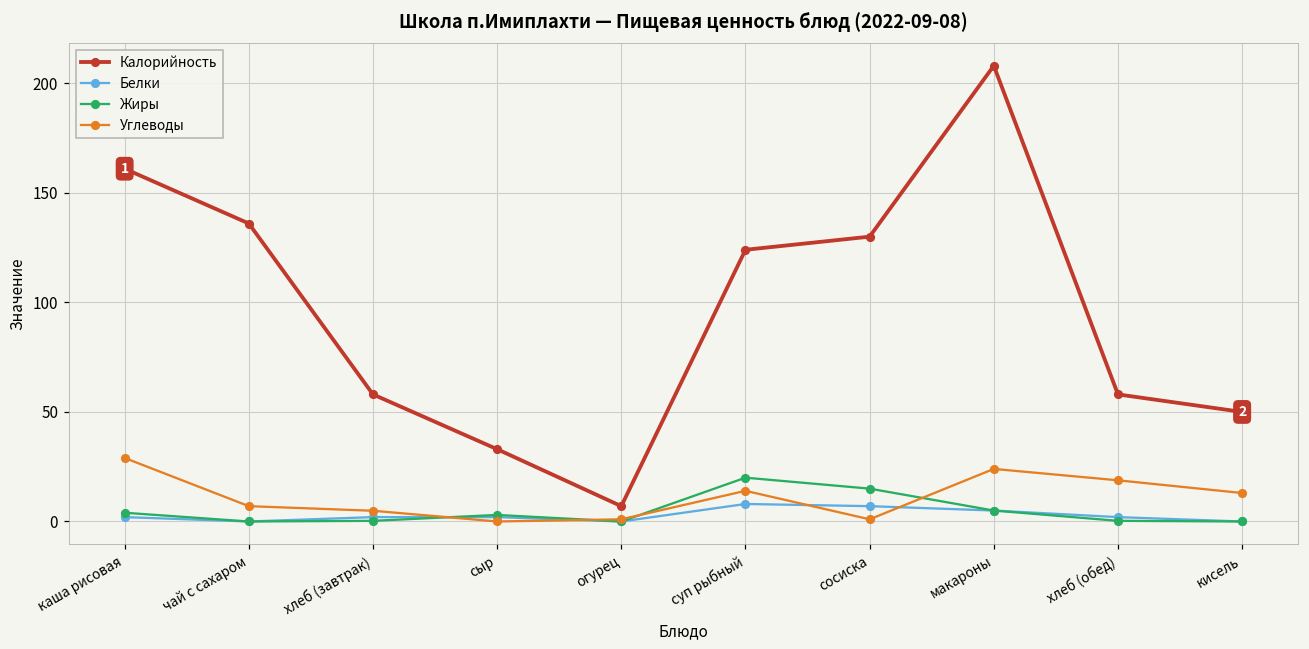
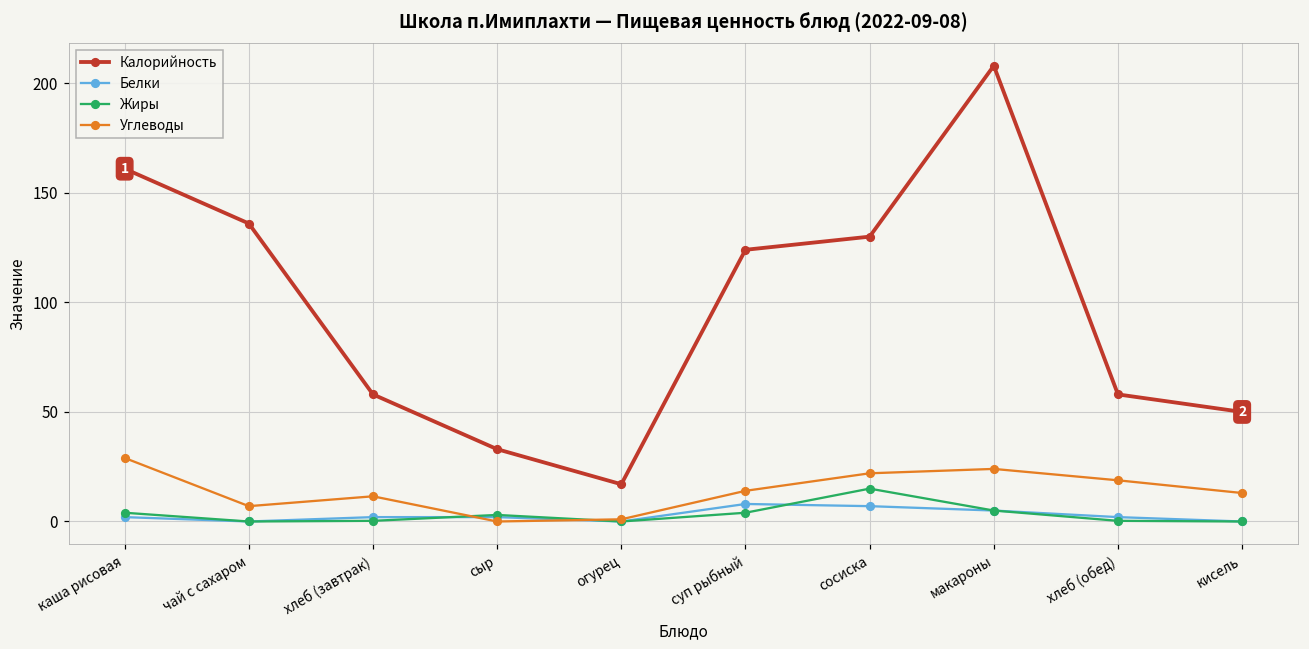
  {
    "Калорийность": {
      "чай с сахаром": 136,
      "хлеб (завтрак)": 58,
      "сыр": 33,
-     "огурец": 7,
+     "огурец": 17,
      "суп рыбный": 124,
      "сосиска": 130,
      "макароны": 208,
      "хлеб (обед)": 58
    },
    "Белки": {
      "каша рисовая": 2,
      "хлеб (завтрак)": 2,
      "суп рыбный": 8,
      "сосиска": 7,
      "хлеб (обед)": 2
    },
    "Жиры": {
      "каша рисовая": 4,
      "хлеб (завтрак)": 0,
-     "суп рыбный": 20,
+     "суп рыбный": 4,
      "сосиска": 15,
      "хлеб (обед)": 0
    },
    "Углеводы": {
      "каша рисовая": 29,
      "чай с сахаром": 7,
-     "хлеб (завтрак)": 5,
+     "хлеб (завтрак)": 12,
      "сыр": 0,
      "суп рыбный": 14,
-     "сосиска": 1,
+     "сосиска": 22,
      "макароны": 24,
      "хлеб (обед)": 19,
      "кисель": 13
    }
  }
